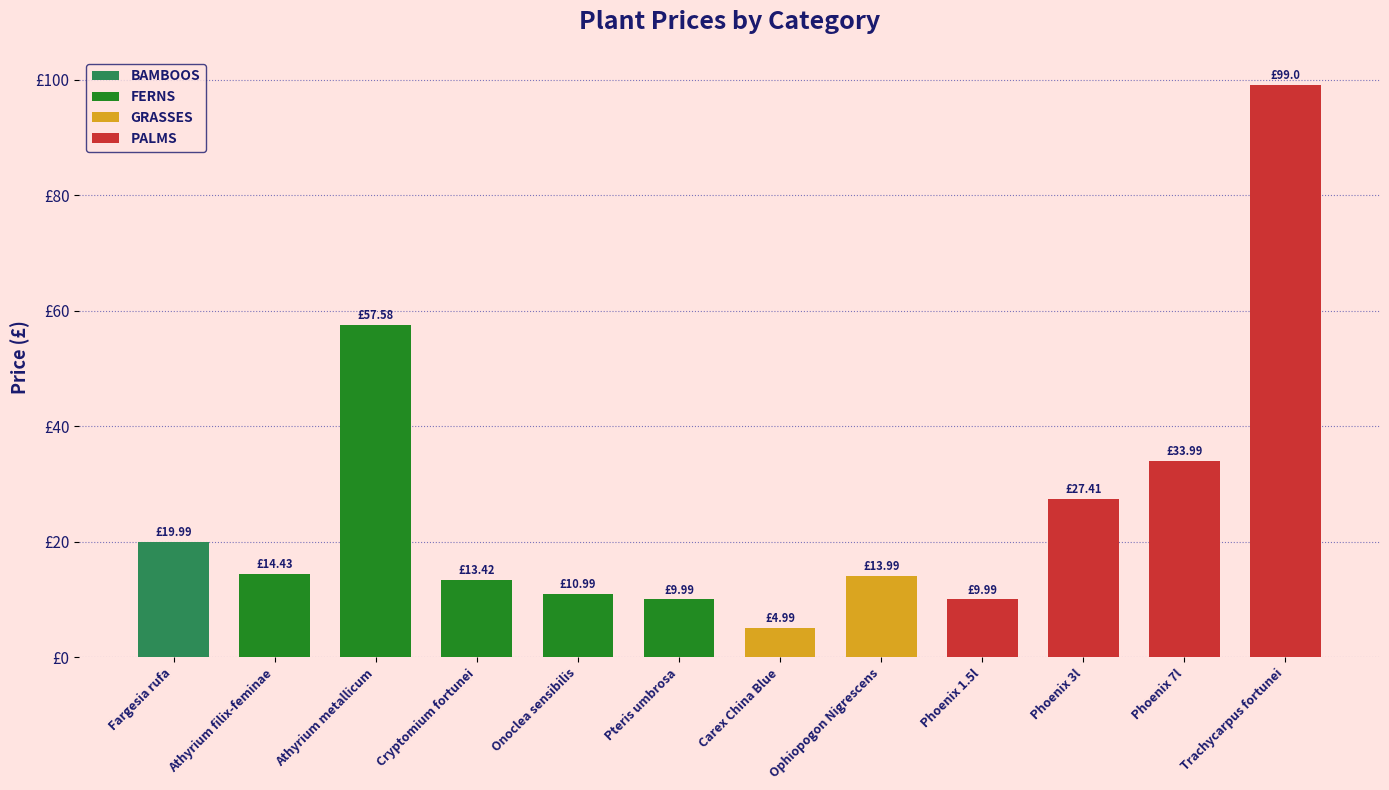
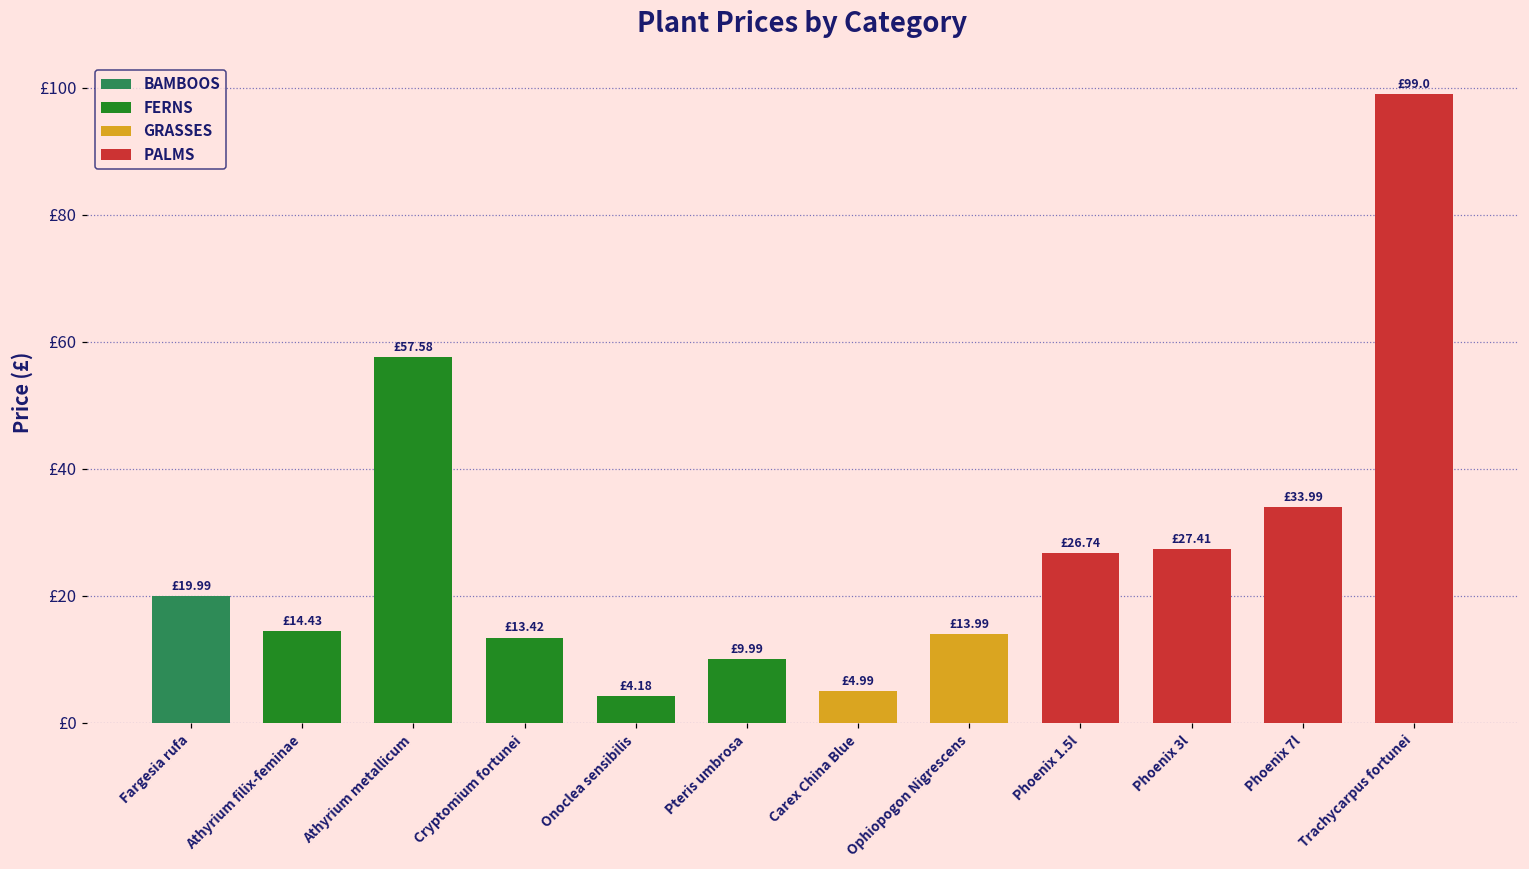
  {
    "Fargesia rufa": "£19.99",
    "Athyrium filix-feminae": "£14.43",
    "Athyrium metallicum": "£57.58",
    "Cryptomium fortunei": "£13.42",
-   "Onoclea sensibilis": "£10.99",
+   "Onoclea sensibilis": "£4.18",
    "Pteris umbrosa": "£9.99",
    "Carex China Blue": "£4.99",
    "Ophiopogon Nigrescens": "£13.99",
-   "Phoenix 1.5l": "£9.99",
+   "Phoenix 1.5l": "£26.74",
    "Phoenix 3l": "£27.41",
    "Phoenix 7l": "£33.99",
    "Trachycarpus fortunei": "£99.0"
  }
